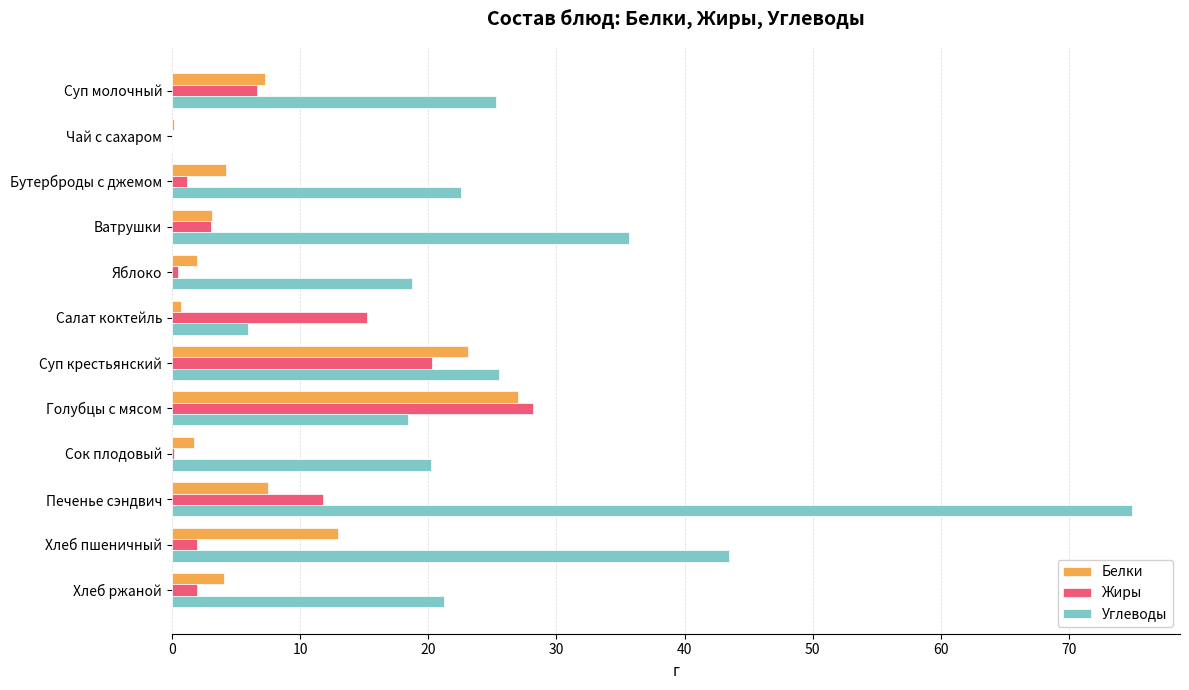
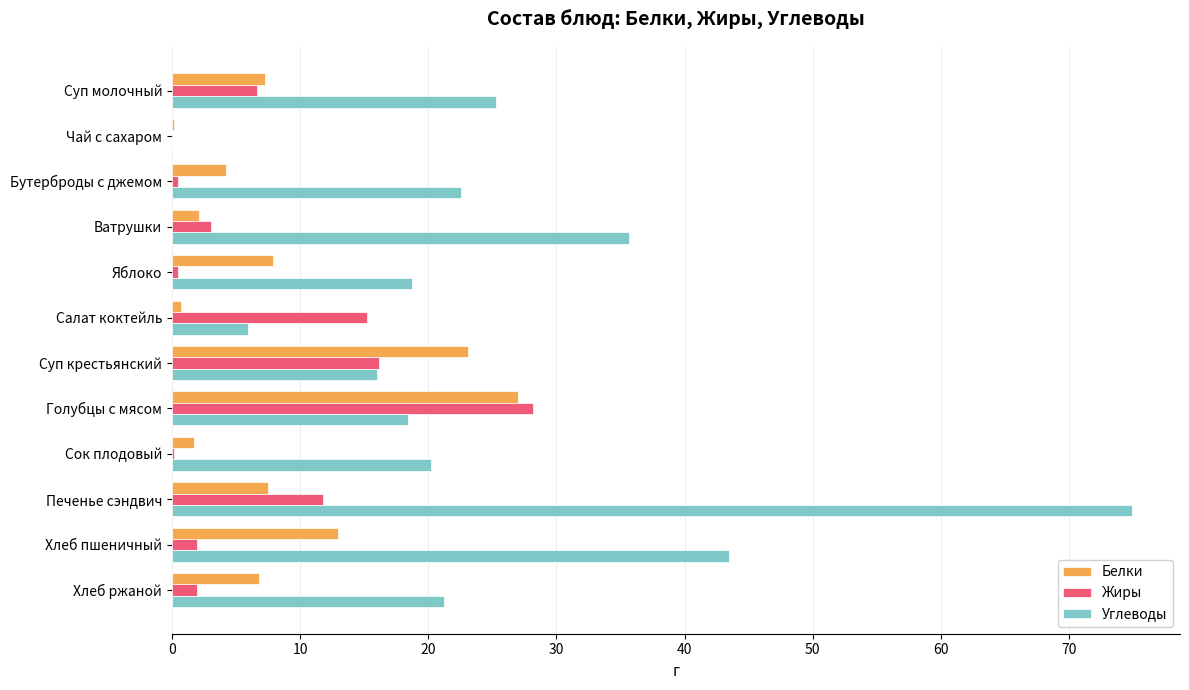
  {
    "Белки": {
      "Суп молочный": 7.2,
      "Бутерброды с джемом": 4.2,
-     "Ватрушки": 3.1,
-     "Яблоко": 2.0,
+     "Ватрушки": 2.1,
+     "Яблоко": 7.9,
      "Салат коктейль": 0.7,
      "Суп крестьянский": 23.1,
      "Голубцы с мясом": 27.0,
      "Сок плодовый": 1.7,
      "Печенье сэндвич": 7.5,
      "Хлеб пшеничный": 13.0,
-     "Хлеб ржаной": 4.1
+     "Хлеб ржаной": 6.8
    },
    "Жиры": {
      "Суп молочный": 6.7,
-     "Бутерброды с джемом": 1.2,
+     "Бутерброды с джемом": 0.5,
      "Ватрушки": 3.0,
      "Яблоко": 0.5,
      "Салат коктейль": 15.2,
-     "Суп крестьянский": 20.3,
+     "Суп крестьянский": 16.2,
      "Голубцы с мясом": 28.2,
      "Сок плодовый": 0.2,
      "Печенье сэндвич": 11.8,
      "Хлеб пшеничный": 2.0,
      "Хлеб ржаной": 2.0
    },
    "Углеводы": {
      "Суп молочный": 25.3,
      "Бутерброды с джемом": 22.6,
      "Ватрушки": 35.7,
      "Яблоко": 18.8,
      "Салат коктейль": 5.9,
-     "Суп крестьянский": 25.6,
+     "Суп крестьянский": 16.0,
      "Голубцы с мясом": 18.5,
      "Сок плодовый": 20.2,
      "Печенье сэндвич": 74.9,
      "Хлеб пшеничный": 43.5,
      "Хлеб ржаной": 21.2
    }
  }
